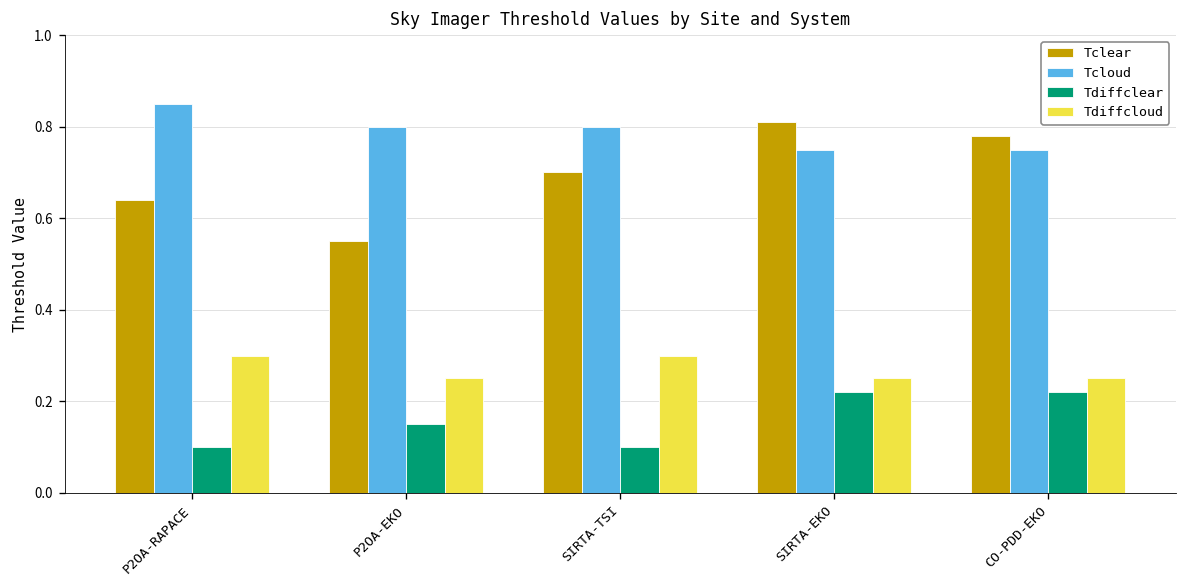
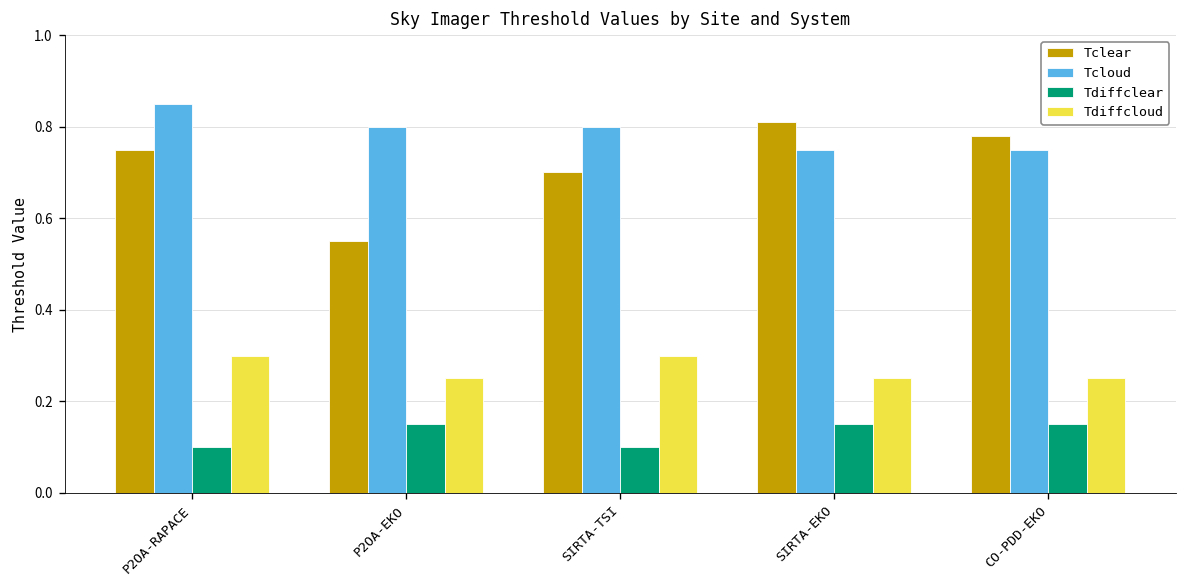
  {
    "Tclear": {
-     "P2OA-RAPACE": 0.64,
+     "P2OA-RAPACE": 0.75,
      "P2OA-EKO": 0.55,
      "SIRTA-TSI": 0.70,
      "SIRTA-EKO": 0.81,
      "CO-PDD-EKO": 0.78
    },
    "Tcloud": {
      "P2OA-RAPACE": 0.85,
      "P2OA-EKO": 0.80,
      "SIRTA-TSI": 0.80,
      "SIRTA-EKO": 0.75,
      "CO-PDD-EKO": 0.75
    },
    "Tdiffclear": {
      "P2OA-RAPACE": 0.10,
      "P2OA-EKO": 0.15,
      "SIRTA-TSI": 0.10,
-     "SIRTA-EKO": 0.22,
-     "CO-PDD-EKO": 0.22
+     "SIRTA-EKO": 0.15,
+     "CO-PDD-EKO": 0.15
    },
    "Tdiffcloud": {
      "P2OA-RAPACE": 0.30,
      "P2OA-EKO": 0.25,
      "SIRTA-TSI": 0.30,
      "SIRTA-EKO": 0.25,
      "CO-PDD-EKO": 0.25
    }
  }
